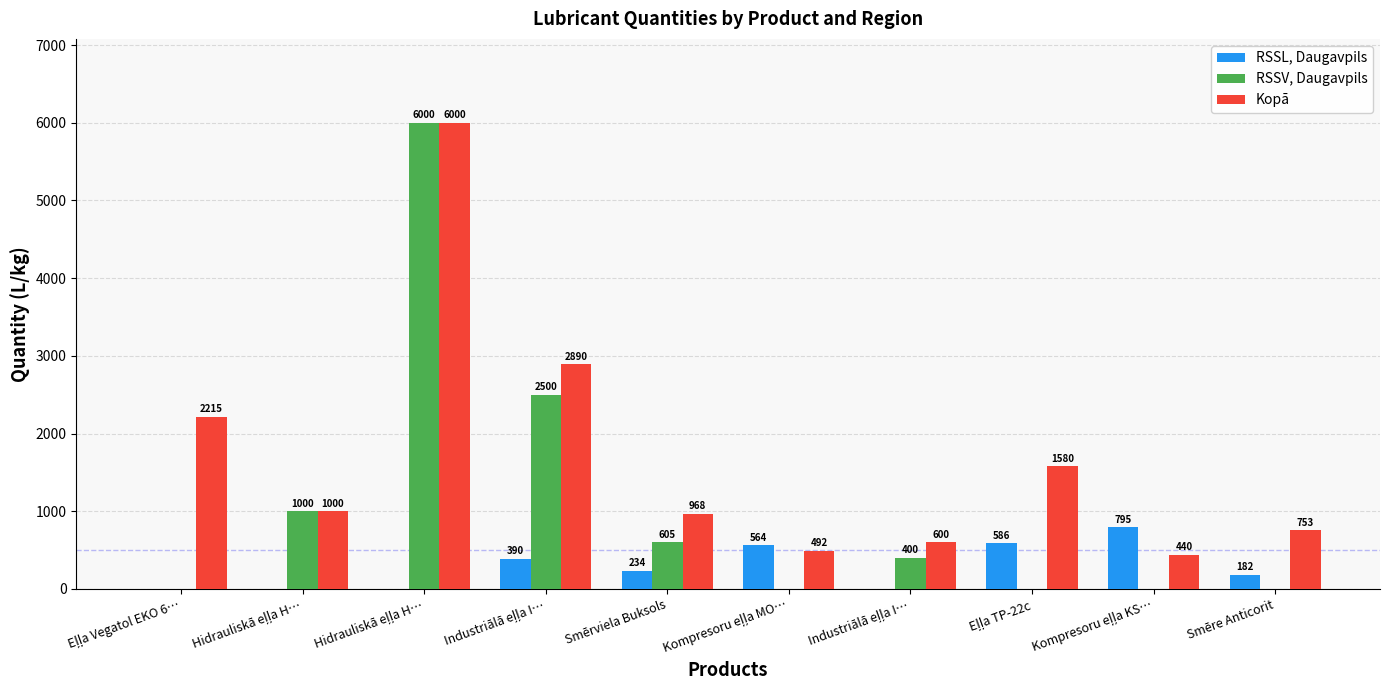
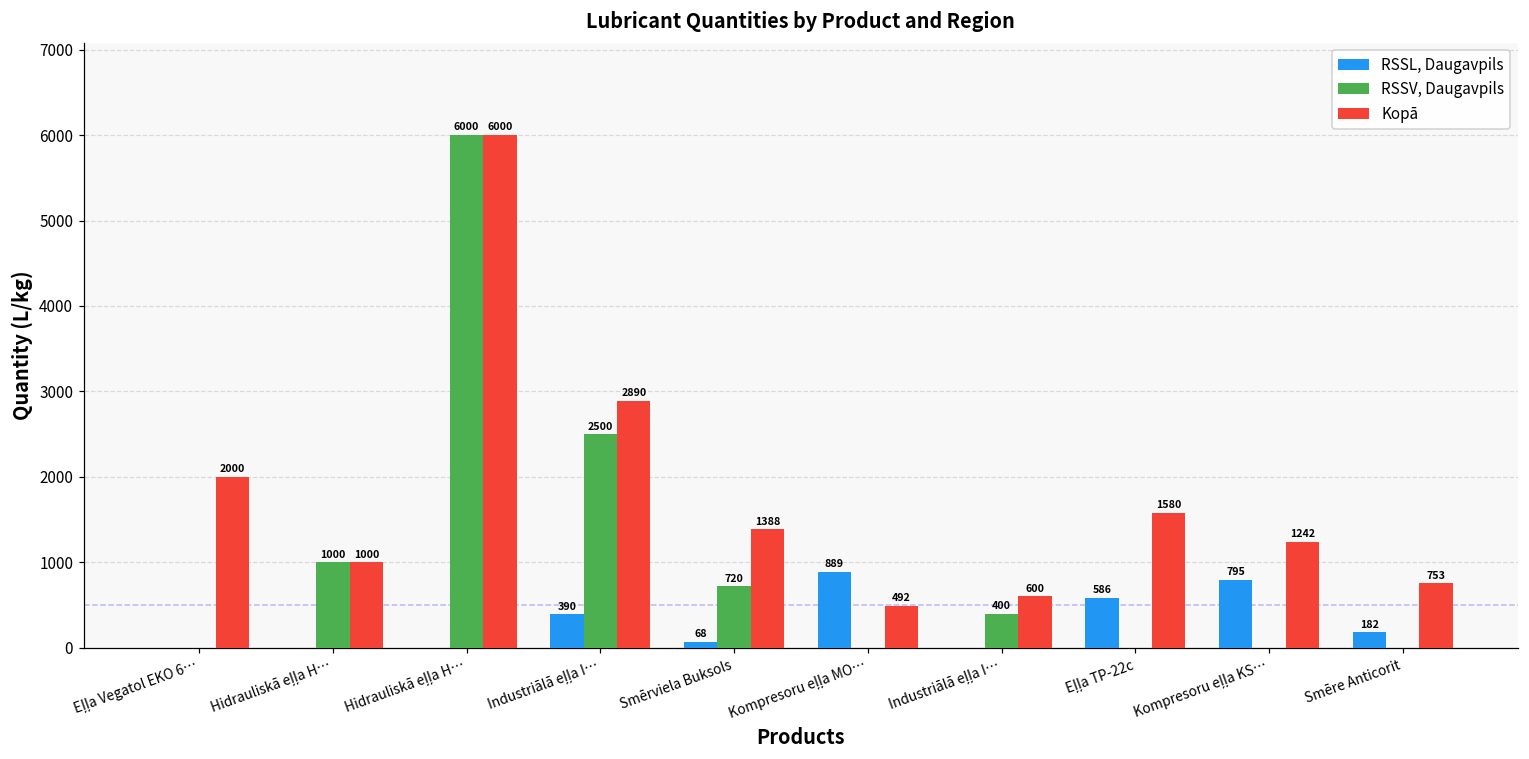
  {
    "RSSL, Daugavpils": {
-     "Smērviela Buksols": 234,
-     "Kompresoru eļļa MO…": 564,
+     "Smērviela Buksols": 68,
+     "Kompresoru eļļa MO…": 889,
      "Eļļa TP-22c": 586,
      "Kompresoru eļļa KS…": 795,
      "Smēre Anticorit": 182
    },
    "RSSV, Daugavpils": {
-     "Smērviela Buksols": 605
+     "Smērviela Buksols": 720
    },
    "Kopā": {
-     "Eļļa Vegatol EKO 6…": 2215,
-     "Smērviela Buksols": 968,
+     "Eļļa Vegatol EKO 6…": 2000,
+     "Smērviela Buksols": 1388,
      "Kompresoru eļļa MO…": 492,
      "Eļļa TP-22c": 1580,
-     "Kompresoru eļļa KS…": 440,
+     "Kompresoru eļļa KS…": 1242,
      "Smēre Anticorit": 753
    }
  }
